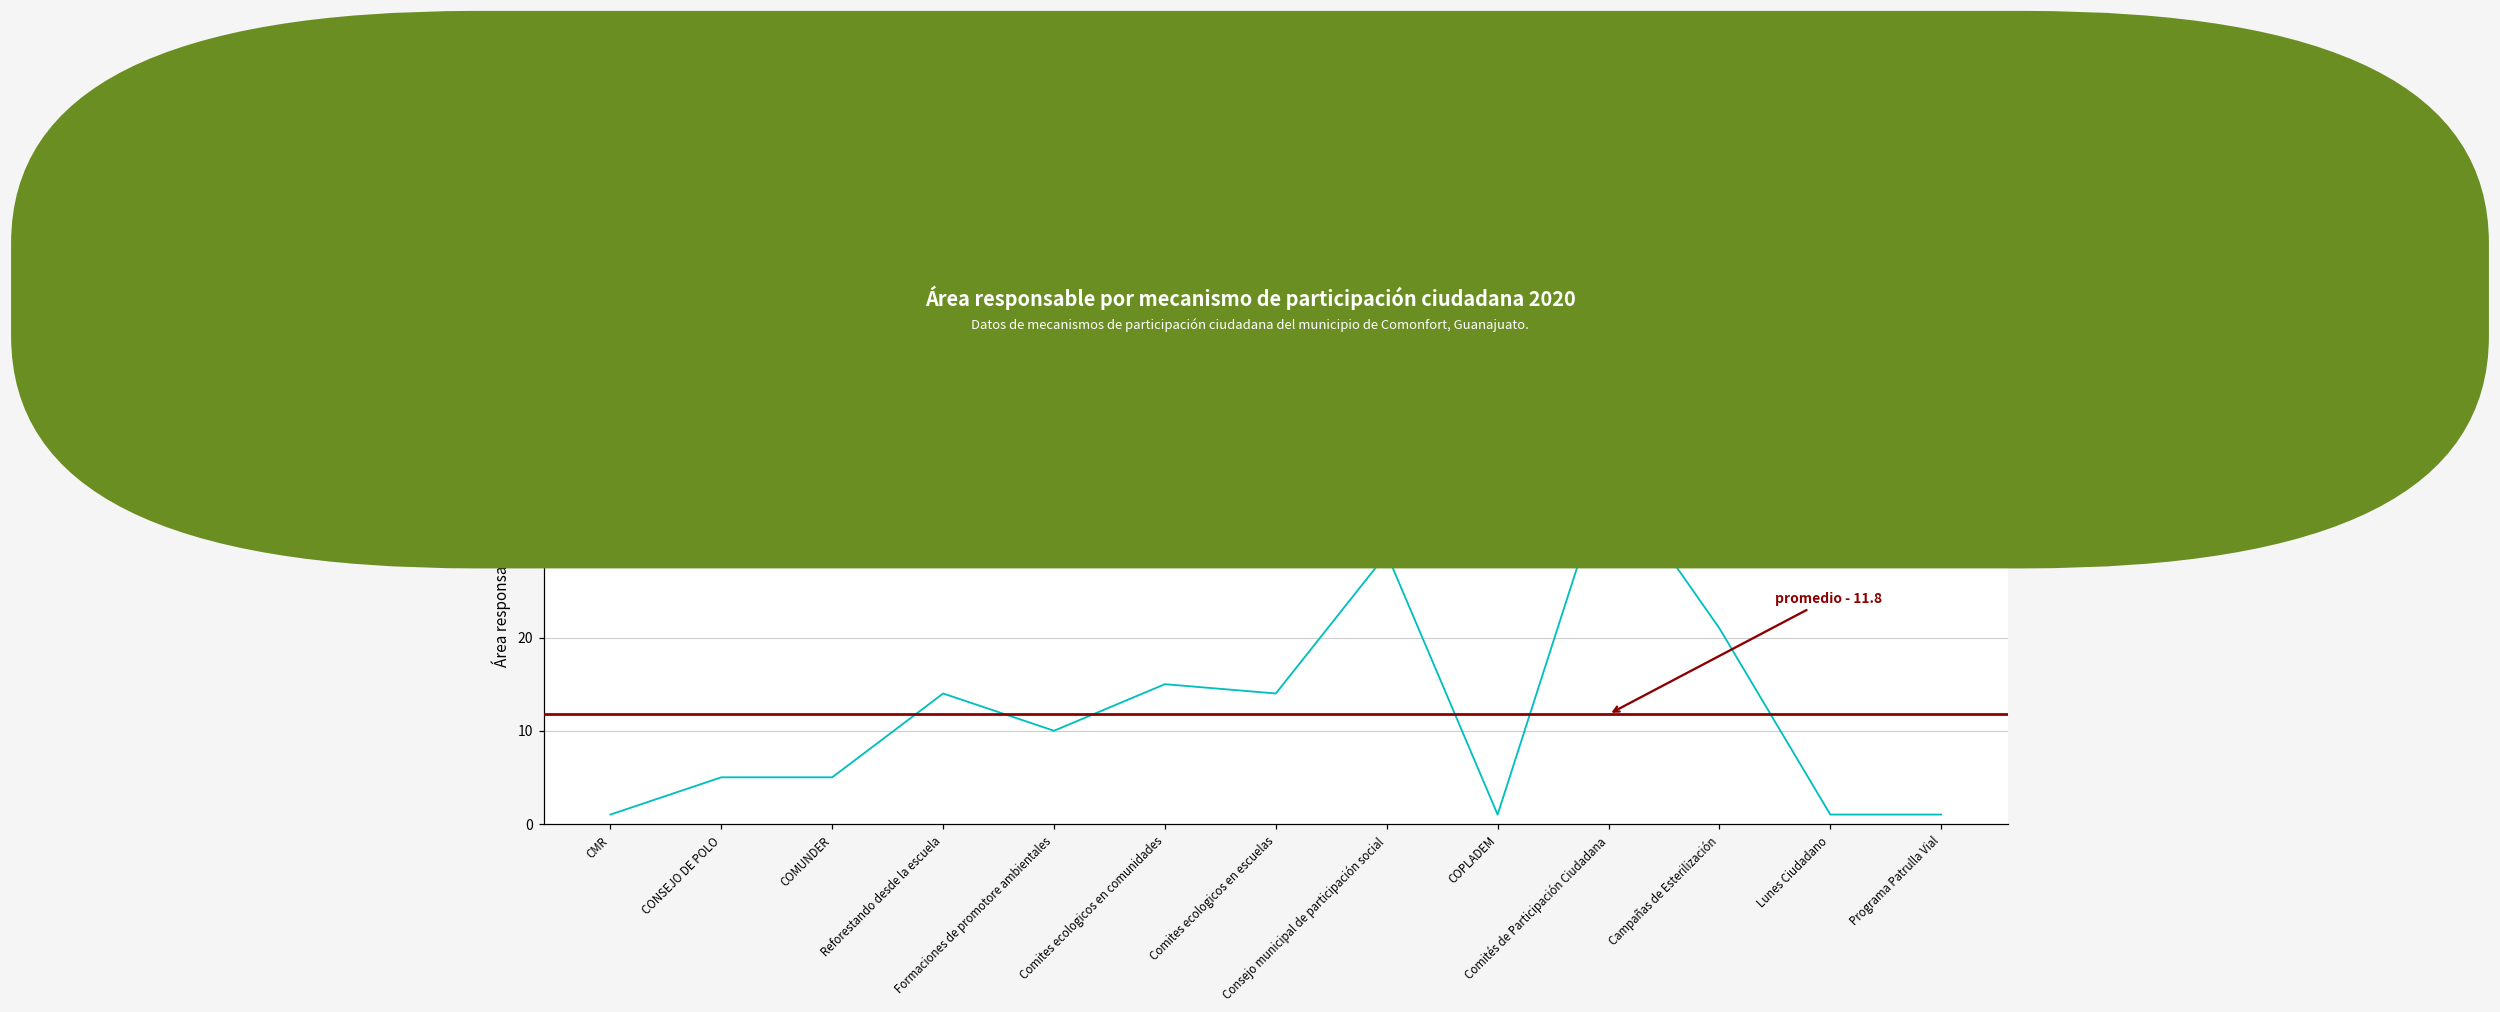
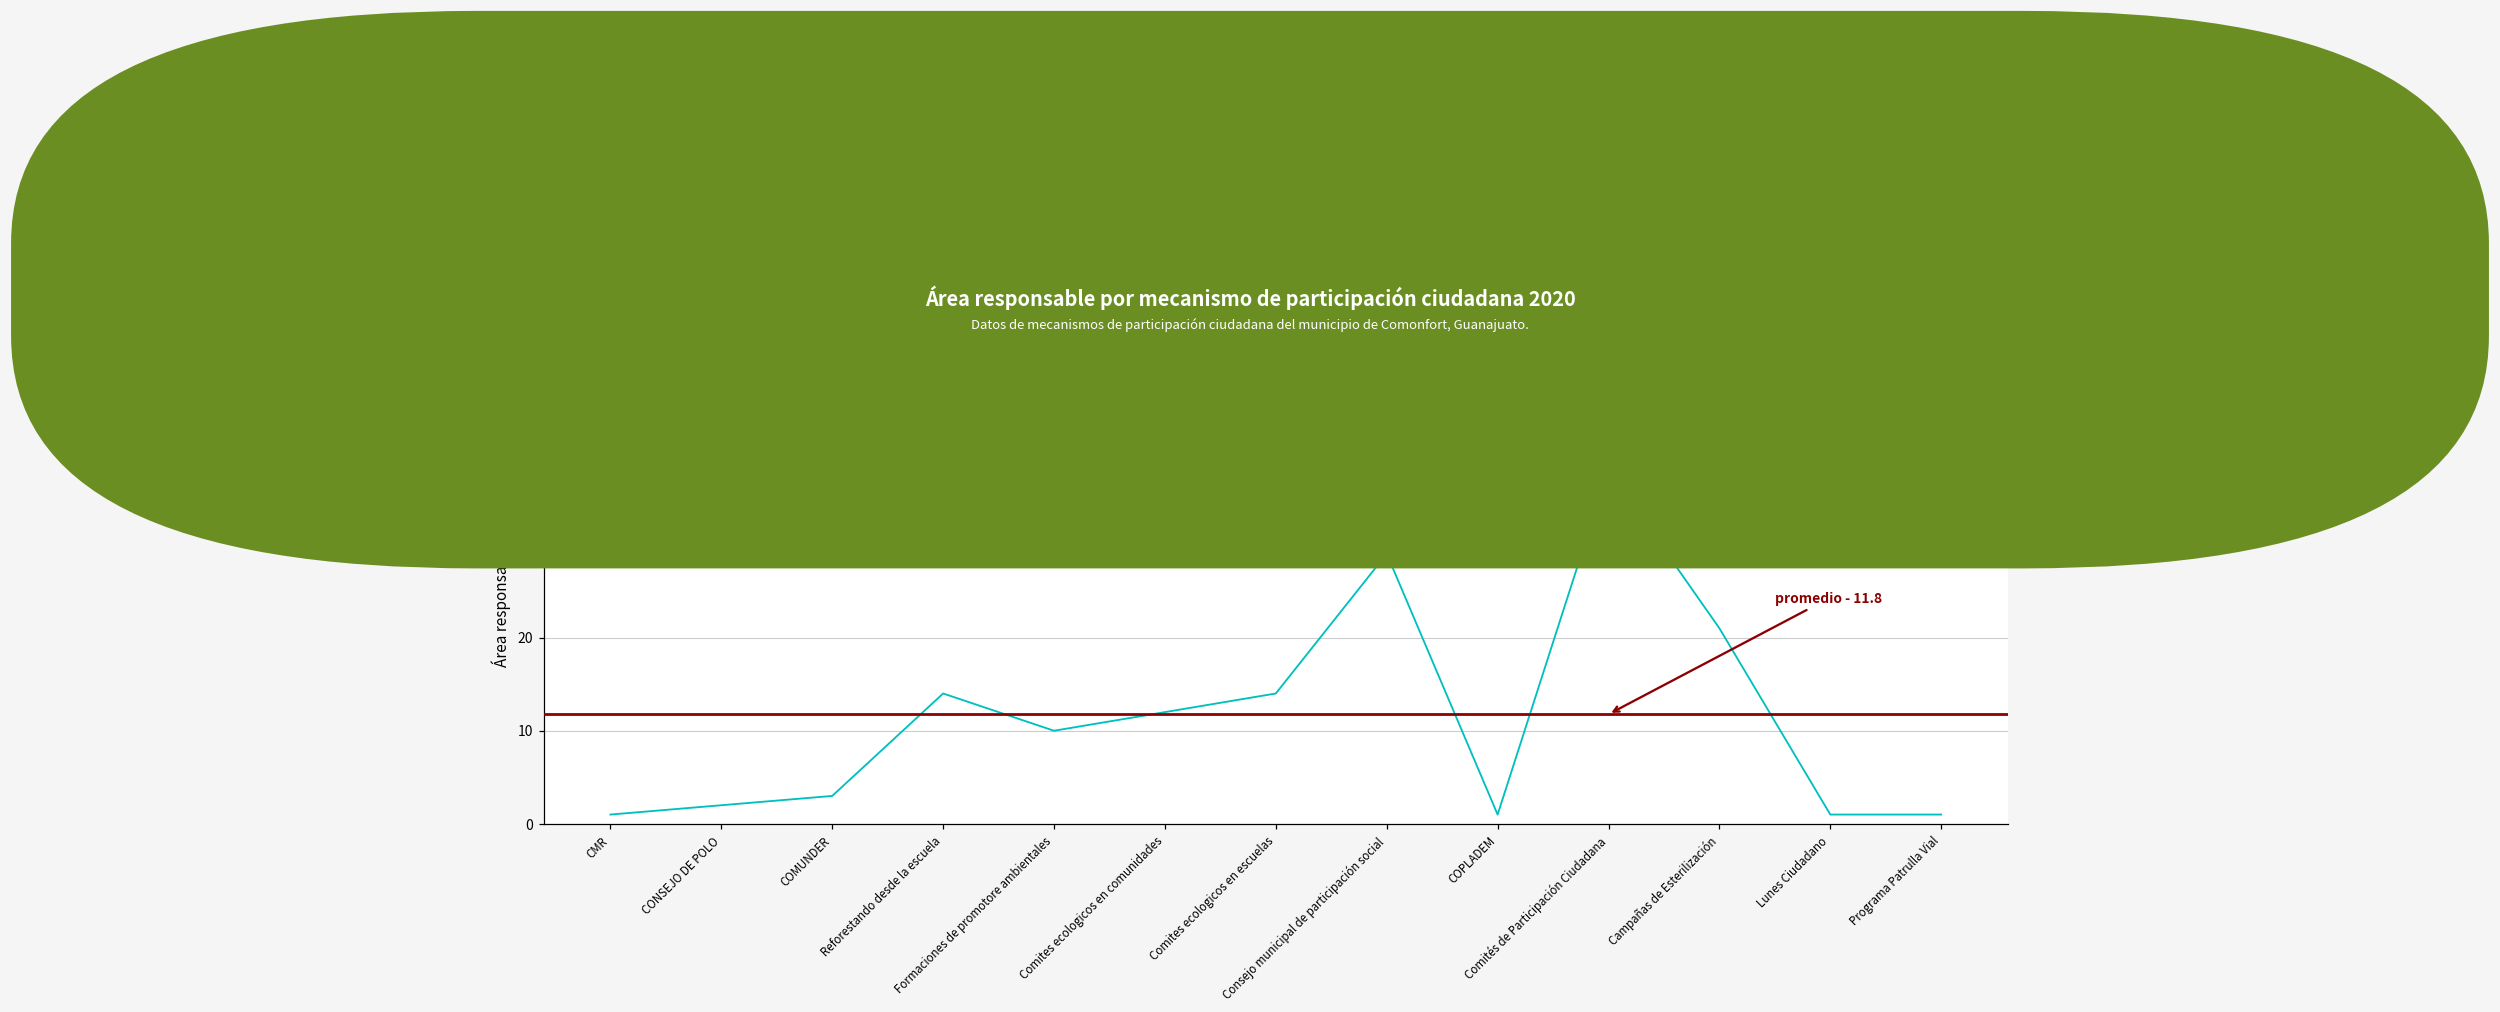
  {
    "CMR": 1,
-   "CONSEJO DE POLO": 5,
-   "COMUNDER": 5,
+   "CONSEJO DE POLO": 2,
+   "COMUNDER": 3,
    "Reforestando desde la escuela": 14,
    "Formaciones de promotore ambientales": 10,
-   "Comites ecologicos en comunidades": 15,
+   "Comites ecologicos en comunidades": 12,
    "Comites ecologicos en escuelas": 14,
    "Consejo municipal de participación social": 29,
    "COPLADEM": 1,
    "Comités de Participación Ciudadana": 38,
    "Lunes Ciudadano": 1,
    "Programa Patrulla Vial": 1
  }
